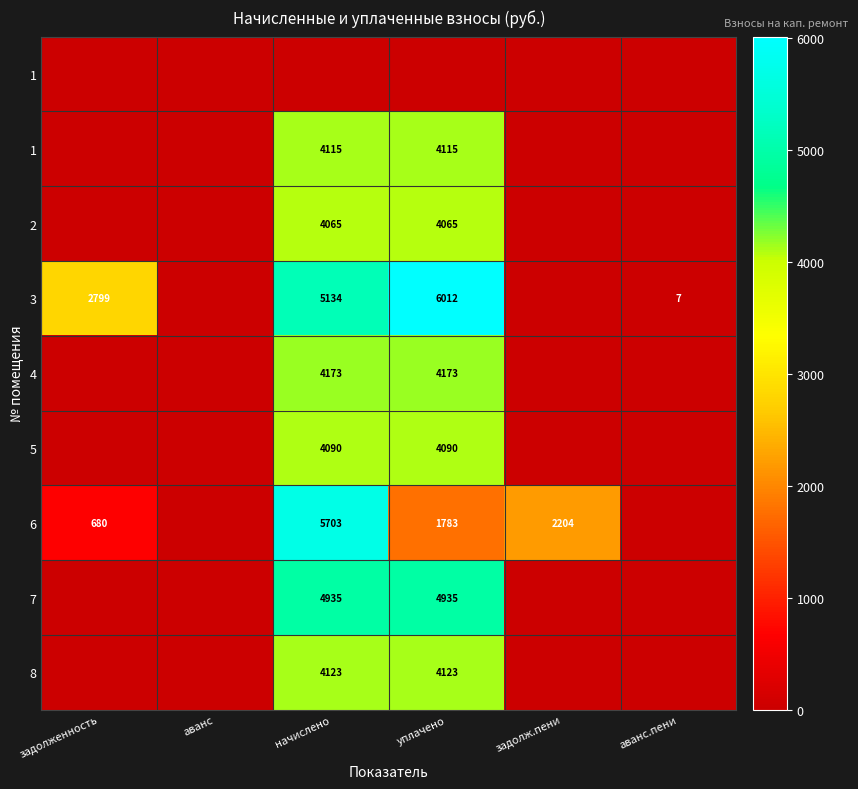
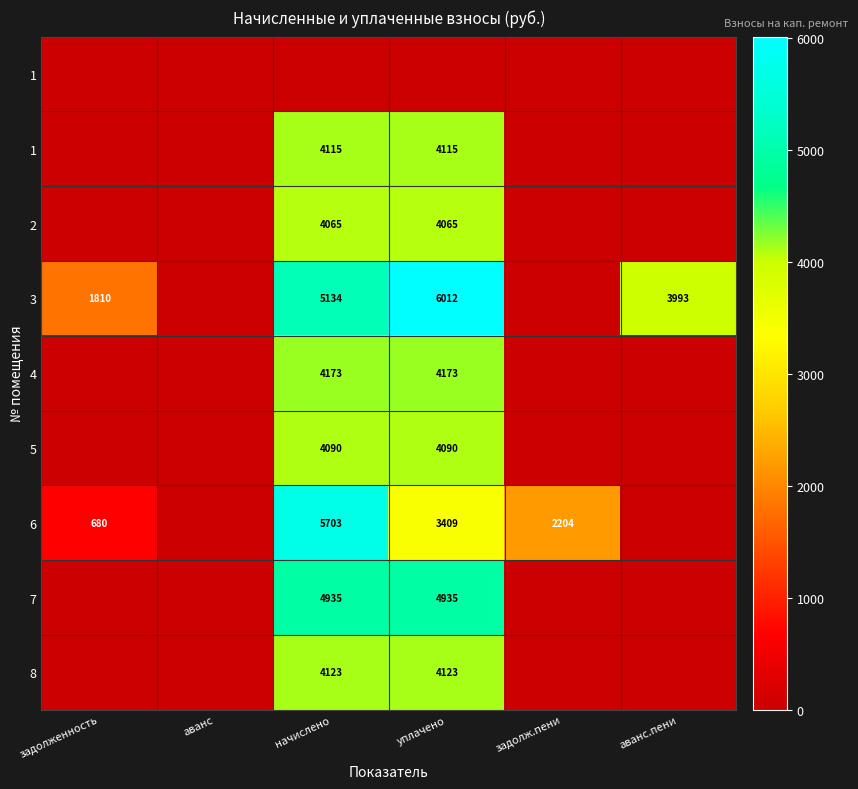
  {
    "2": {
      "начислено": 4065,
      "уплачено": 4065
    },
    "3": {
-     "задолженность": 2799,
+     "задолженность": 1810,
      "начислено": 5134,
      "уплачено": 6012,
-     "аванс.пени": 7
+     "аванс.пени": 3993
    },
    "4": {
      "начислено": 4173,
      "уплачено": 4173
    },
    "5": {
      "начислено": 4090,
      "уплачено": 4090
    },
    "6": {
      "задолженность": 680,
      "начислено": 5703,
-     "уплачено": 1783,
+     "уплачено": 3409,
      "задолж.пени": 2204
    },
    "7": {
      "начислено": 4935,
      "уплачено": 4935
    },
    "8": {
      "начислено": 4123,
      "уплачено": 4123
    }
  }
